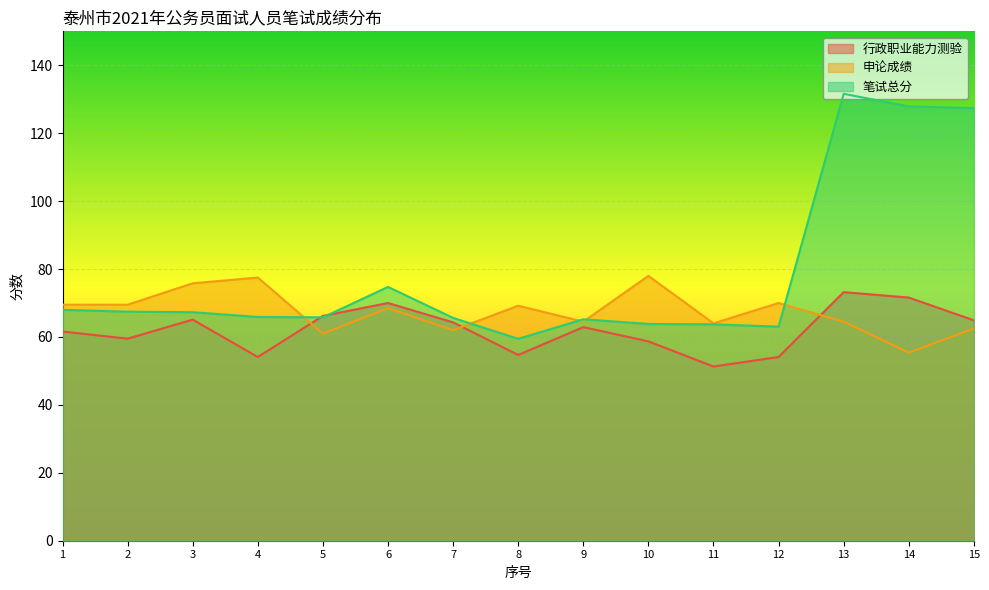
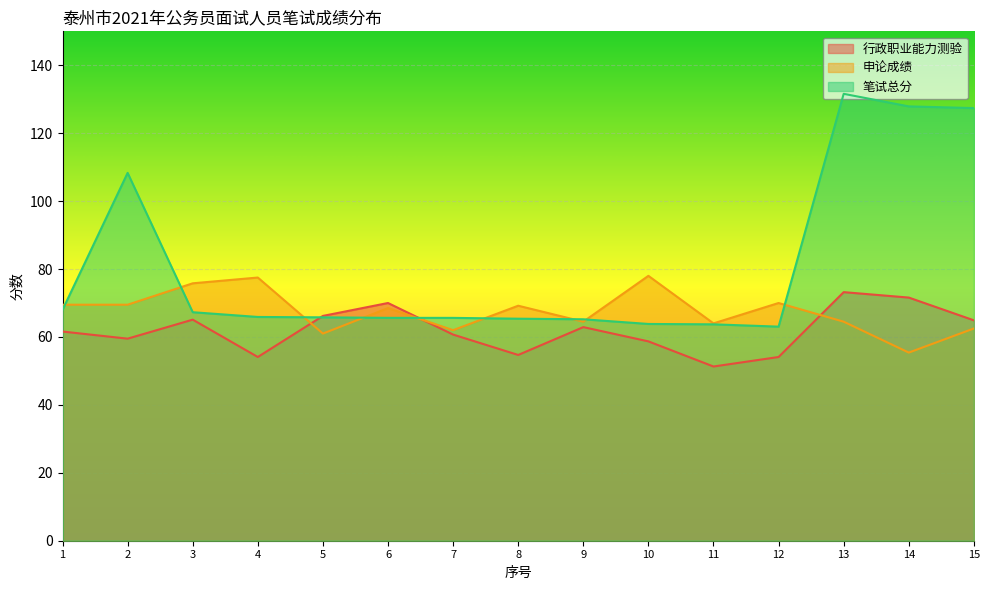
  {
    "行政职业能力测验": {
      "1": 62,
      "2": 60,
      "3": 65,
      "4": 54,
      "6": 70,
-     "7": 64,
+     "7": 61,
      "8": 55,
      "9": 63,
      "10": 59,
      "11": 51,
      "12": 54,
      "13": 73,
      "14": 72,
      "15": 65
    },
    "申论成绩": {
      "1": 70,
      "2": 70,
      "3": 76,
      "4": 78,
      "5": 61,
      "6": 69,
      "7": 62,
      "8": 69,
      "10": 78,
      "12": 70,
      "13": 65,
      "14": 55,
      "15": 63
    },
    "笔试总分": {
      "1": 68,
-     "2": 67,
+     "2": 108,
      "3": 67,
      "4": 66,
-     "6": 75,
+     "6": 66,
      "7": 66,
-     "8": 59,
+     "8": 65,
      "10": 64,
      "12": 63,
      "14": 128,
      "15": 127
    }
  }
